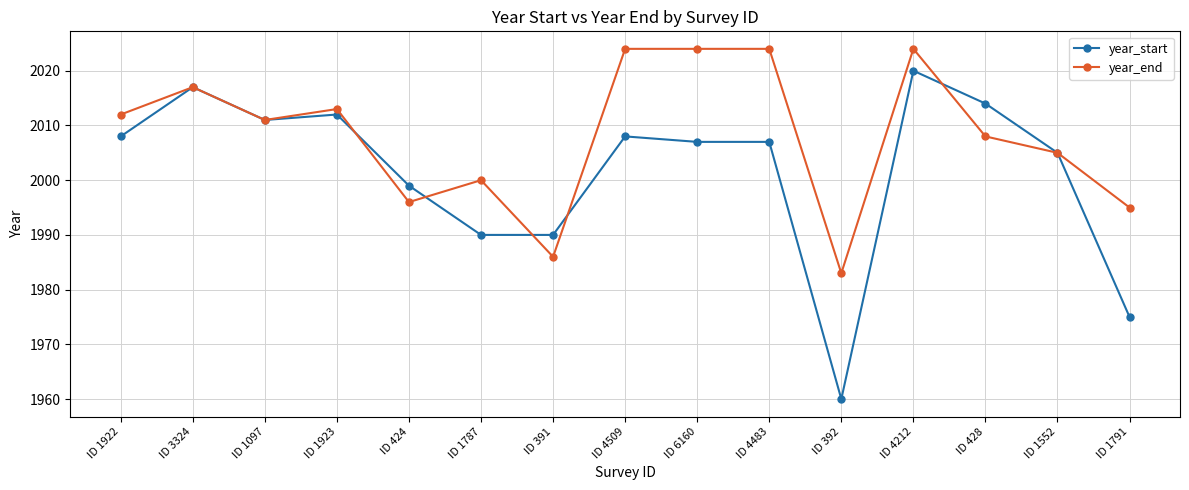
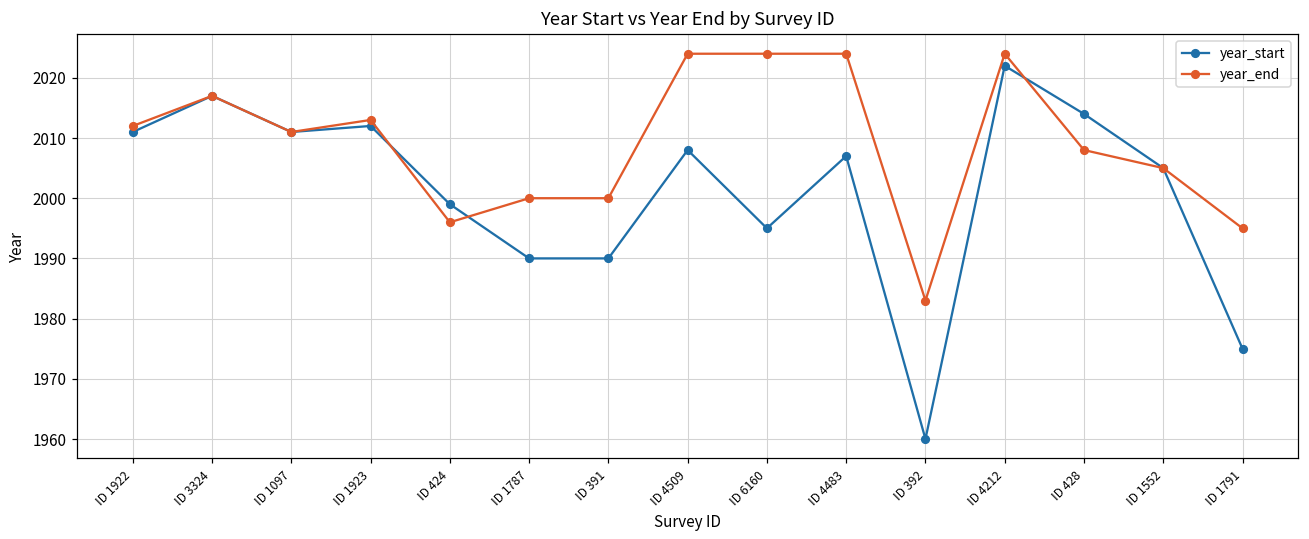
  {
    "year_start": {
-     "ID 1922": 2008,
+     "ID 1922": 2011,
      "ID 1923": 2012,
      "ID 424": 1999,
      "ID 1787": 1990,
      "ID 391": 1990,
      "ID 4509": 2008,
-     "ID 6160": 2007,
+     "ID 6160": 1995,
      "ID 4483": 2007,
      "ID 392": 1960,
-     "ID 4212": 2020,
+     "ID 4212": 2022,
      "ID 428": 2014,
      "ID 1791": 1975
    },
    "year_end": {
      "ID 1922": 2012,
      "ID 1923": 2013,
      "ID 424": 1996,
      "ID 1787": 2000,
-     "ID 391": 1986,
+     "ID 391": 2000,
      "ID 4509": 2024,
      "ID 6160": 2024,
      "ID 4483": 2024,
      "ID 392": 1983,
      "ID 4212": 2024,
      "ID 428": 2008,
      "ID 1791": 1995
    }
  }
